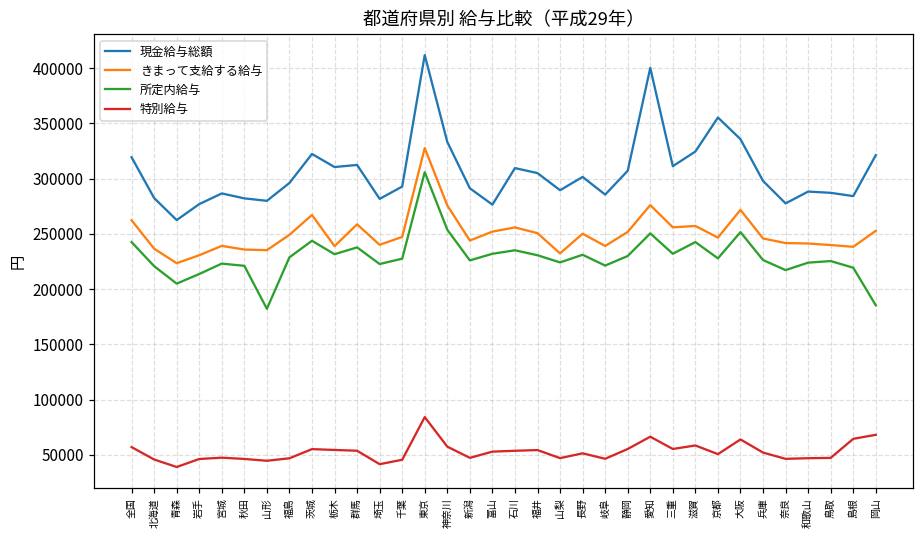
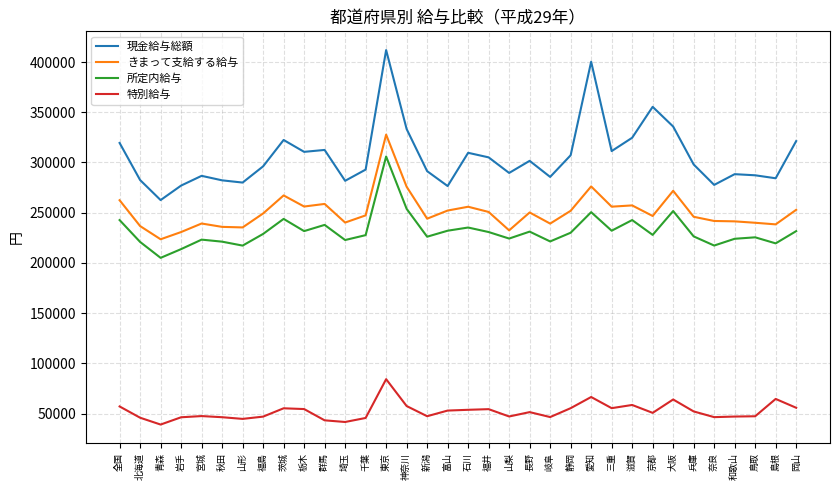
  {
    "現金給与総額": {
      "全国": 319000,
      "北海道": 283000,
      "青森": 263000,
      "岩手": 277000,
      "宮城": 287000,
      "秋田": 282000,
      "山形": 280000,
      "福島": 296000,
      "茨城": 322000,
      "栃木": 311000,
      "群馬": 312000,
      "埼玉": 282000,
      "千葉": 293000,
      "東京": 412000,
      "神奈川": 333000,
      "新潟": 291000,
      "富山": 277000,
      "石川": 310000,
      "福井": 305000,
      "山梨": 290000,
      "長野": 302000,
      "岐阜": 286000,
      "静岡": 307000,
      "愛知": 400000,
      "三重": 311000,
      "滋賀": 325000,
      "京都": 355000,
      "大阪": 336000,
      "兵庫": 298000,
      "奈良": 278000,
      "和歌山": 288000,
      "鳥取": 287000,
      "島根": 284000,
      "岡山": 321000
    },
    "きまって支給する給与": {
      "全国": 262000,
      "北海道": 237000,
      "青森": 224000,
      "岩手": 231000,
      "宮城": 239000,
      "秋田": 236000,
      "山形": 235000,
      "福島": 249000,
      "茨城": 267000,
-     "栃木": 239000,
+     "栃木": 256000,
      "群馬": 259000,
      "埼玉": 240000,
      "千葉": 247000,
      "東京": 328000,
      "神奈川": 276000,
      "新潟": 244000,
      "富山": 252000,
      "石川": 256000,
      "福井": 251000,
      "山梨": 232000,
      "長野": 250000,
      "岐阜": 239000,
      "静岡": 252000,
      "愛知": 276000,
      "三重": 256000,
      "滋賀": 257000,
      "京都": 247000,
      "大阪": 272000,
      "兵庫": 246000,
      "奈良": 242000,
      "和歌山": 241000,
      "鳥取": 240000,
      "島根": 238000,
      "岡山": 253000
    },
    "所定内給与": {
      "全国": 243000,
      "北海道": 221000,
      "青森": 205000,
      "岩手": 214000,
      "宮城": 223000,
      "秋田": 221000,
-     "山形": 182000,
+     "山形": 217000,
      "福島": 229000,
      "茨城": 244000,
      "栃木": 232000,
      "群馬": 238000,
      "埼玉": 223000,
      "千葉": 228000,
      "東京": 306000,
      "神奈川": 254000,
      "新潟": 226000,
      "富山": 232000,
      "石川": 235000,
      "福井": 231000,
      "山梨": 224000,
      "長野": 231000,
      "岐阜": 221000,
      "静岡": 230000,
      "愛知": 251000,
      "三重": 232000,
      "滋賀": 243000,
      "京都": 228000,
      "大阪": 252000,
      "兵庫": 226000,
      "奈良": 217000,
      "和歌山": 224000,
      "鳥取": 225000,
      "島根": 219000,
-     "岡山": 185000
+     "岡山": 232000
    },
    "特別給与": {
      "全国": 57000,
      "北海道": 46000,
      "青森": 39000,
      "岩手": 46000,
      "宮城": 47000,
      "秋田": 46000,
      "山形": 45000,
      "福島": 47000,
      "茨城": 55000,
      "栃木": 54000,
-     "群馬": 54000,
+     "群馬": 43000,
      "埼玉": 42000,
      "千葉": 46000,
      "東京": 84000,
      "神奈川": 57000,
      "新潟": 47000,
      "富山": 53000,
      "石川": 54000,
      "福井": 54000,
      "山梨": 47000,
      "長野": 51000,
      "岐阜": 46000,
      "静岡": 55000,
      "愛知": 66000,
      "三重": 55000,
      "滋賀": 59000,
      "京都": 51000,
      "大阪": 64000,
      "兵庫": 52000,
      "奈良": 46000,
      "和歌山": 47000,
      "鳥取": 47000,
      "島根": 65000,
-     "岡山": 68000
+     "岡山": 56000
    }
  }
